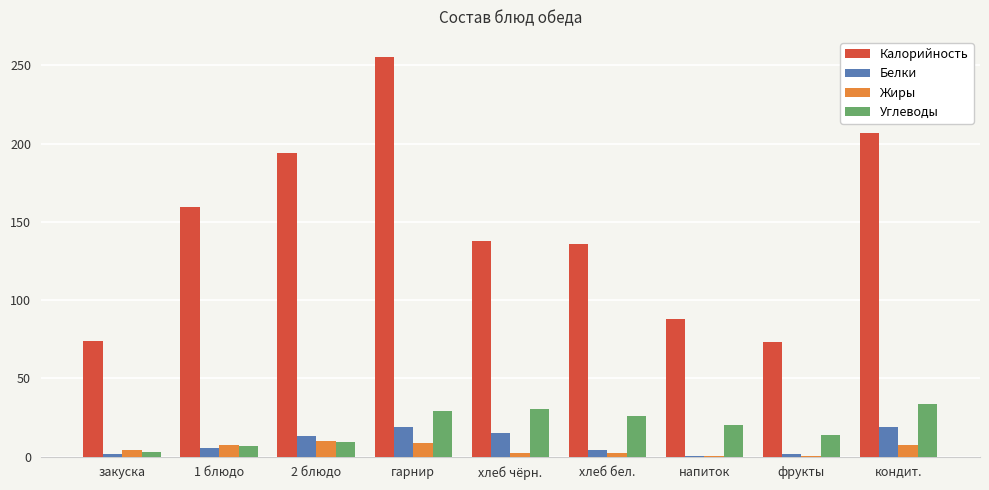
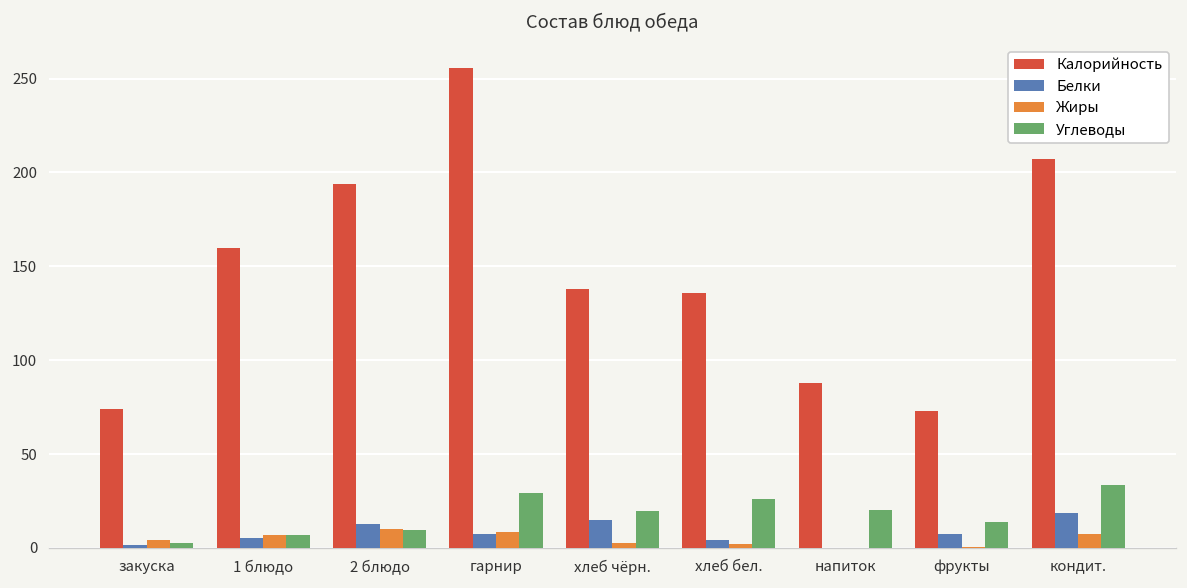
  {
    "Белки": {
      "1 блюдо": 5,
      "2 блюдо": 13,
-     "гарнир": 19,
+     "гарнир": 7,
      "хлеб чёрн.": 15,
      "хлеб бел.": 4,
-     "фрукты": 2,
+     "фрукты": 8,
      "кондит.": 19
    },
    "Углеводы": {
      "закуска": 3,
      "1 блюдо": 7,
      "2 блюдо": 9,
      "гарнир": 29,
-     "хлеб чёрн.": 31,
+     "хлеб чёрн.": 19,
      "хлеб бел.": 26,
      "напиток": 20,
      "фрукты": 14,
      "кондит.": 34
    }
  }
